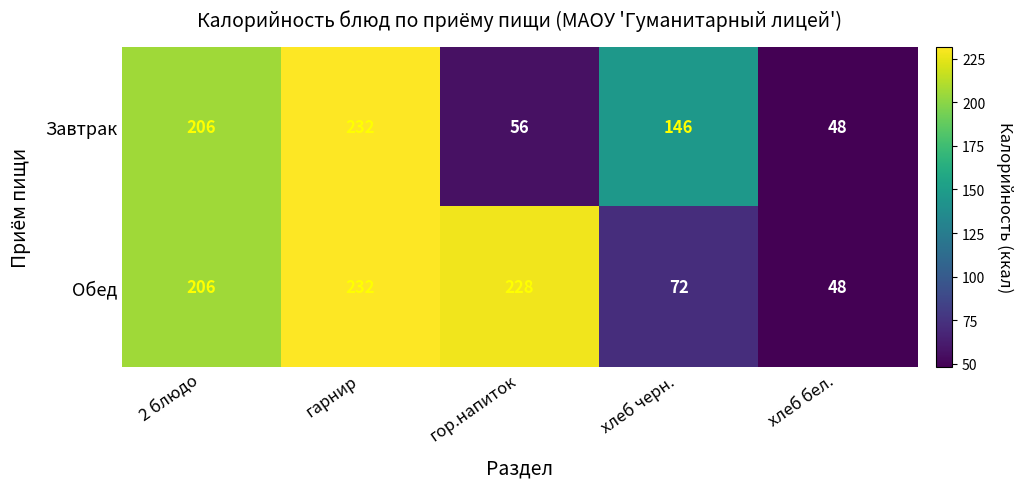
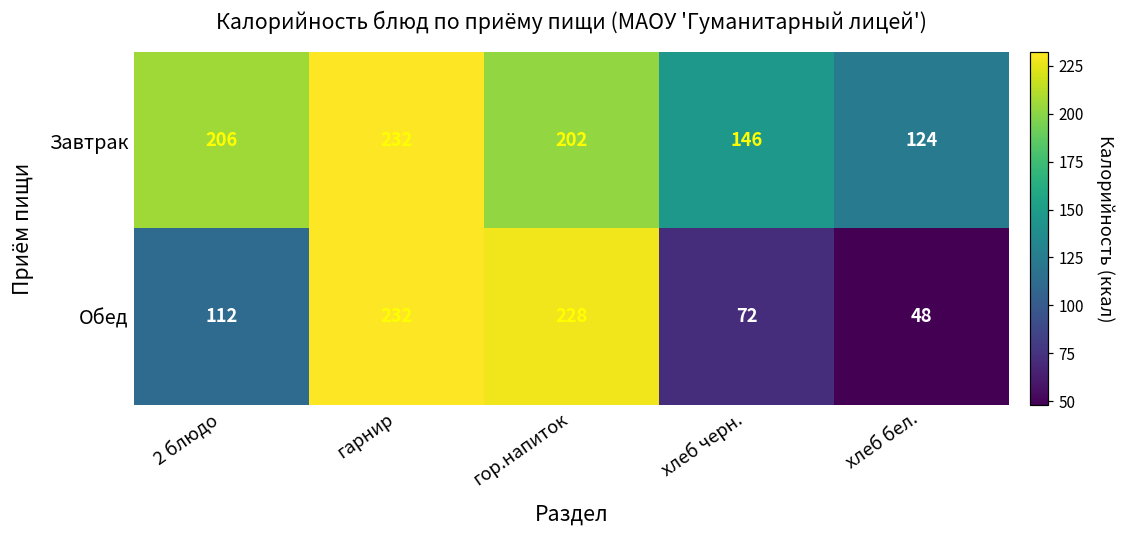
  {
    "Завтрак": {
      "2 блюдо": 206,
-     "гор.напиток": 56,
+     "гор.напиток": 202,
      "хлеб черн.": 146,
-     "хлеб бел.": 48
+     "хлеб бел.": 124
    },
    "Обед": {
-     "2 блюдо": 206,
+     "2 блюдо": 112,
      "хлеб черн.": 72,
      "хлеб бел.": 48
    }
  }
